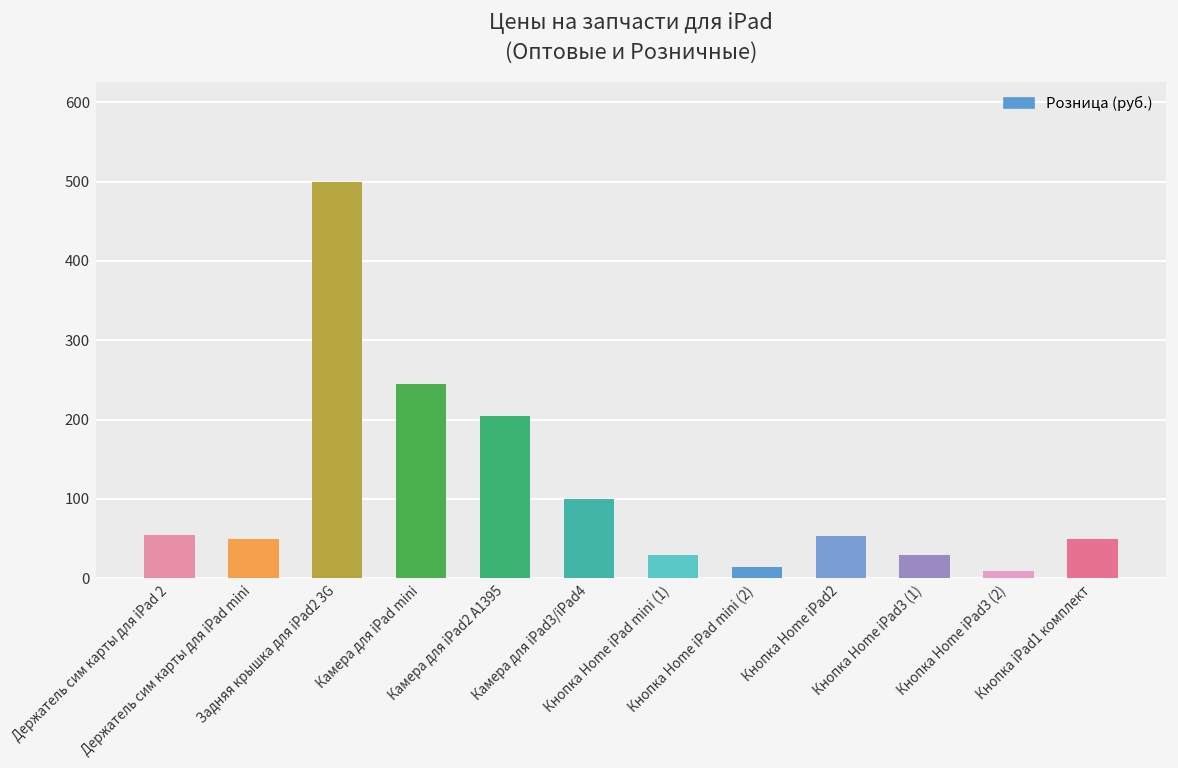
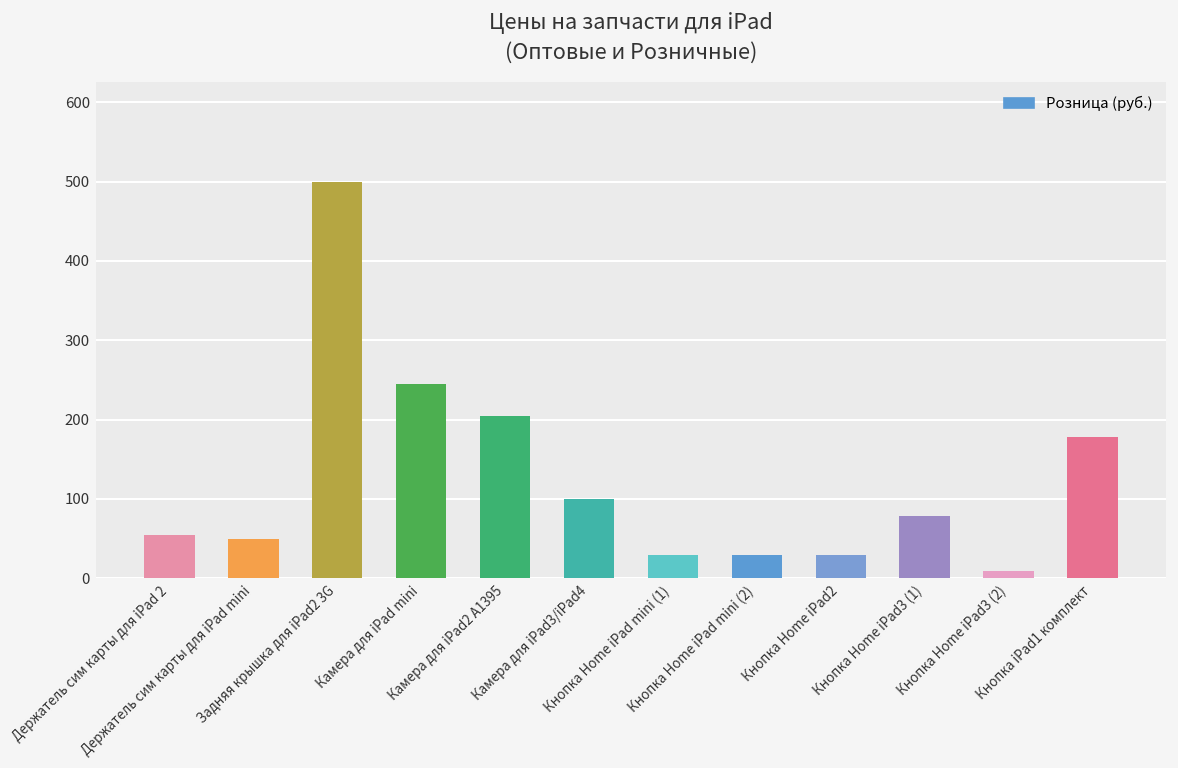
  {
    "Держатель сим карты для iPad 2": 50,
    "Держатель сим карты для iPad mini": 50,
    "Задняя крышка для iPad2 3G": 500,
    "Камера для iPad mini": 250,
    "Камера для iPad2 A1395": 210,
    "Камера для iPad3/iPad4": 100,
    "Кнопка Home iPad mini (1)": 30,
-   "Кнопка Home iPad mini (2)": 10,
-   "Кнопка Home iPad2": 50,
-   "Кнопка Home iPad3 (1)": 30,
+   "Кнопка Home iPad mini (2)": 30,
+   "Кнопка Home iPad2": 30,
+   "Кнопка Home iPad3 (1)": 80,
    "Кнопка Home iPad3 (2)": 10,
-   "Кнопка iPad1 комплект": 50
+   "Кнопка iPad1 комплект": 180
  }
